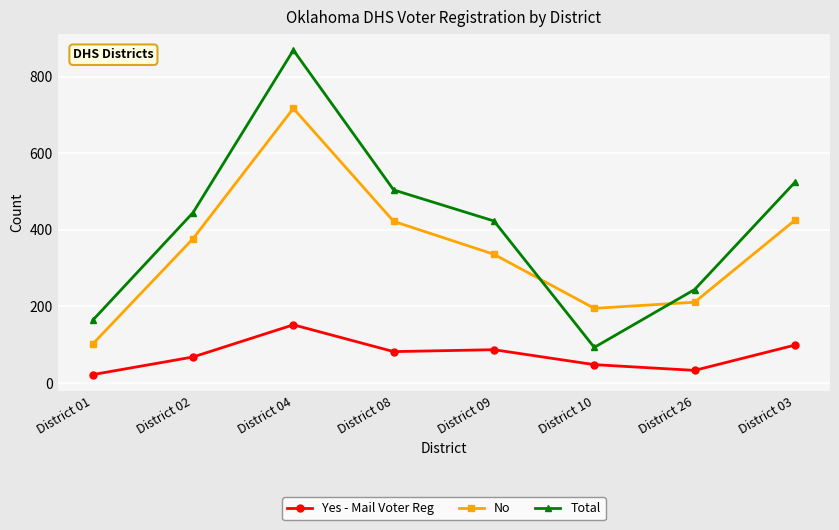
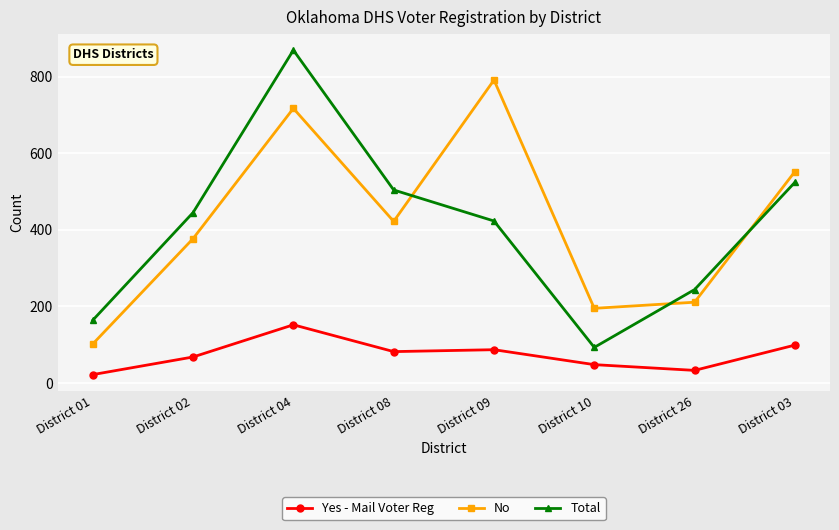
  {
    "Yes - Mail Voter Reg": {
      "District 01": 20,
      "District 02": 70,
      "District 04": 150,
      "District 08": 80,
      "District 09": 90,
      "District 10": 50,
      "District 26": 30,
      "District 03": 100
    },
    "No": {
      "District 01": 100,
      "District 02": 380,
      "District 04": 720,
      "District 08": 420,
-     "District 09": 340,
+     "District 09": 790,
      "District 10": 200,
      "District 26": 210,
-     "District 03": 430
+     "District 03": 550
    },
    "Total": {
      "District 01": 160,
      "District 02": 450,
      "District 04": 870,
      "District 08": 500,
      "District 09": 420,
      "District 10": 90,
      "District 26": 240,
      "District 03": 520
    }
  }
